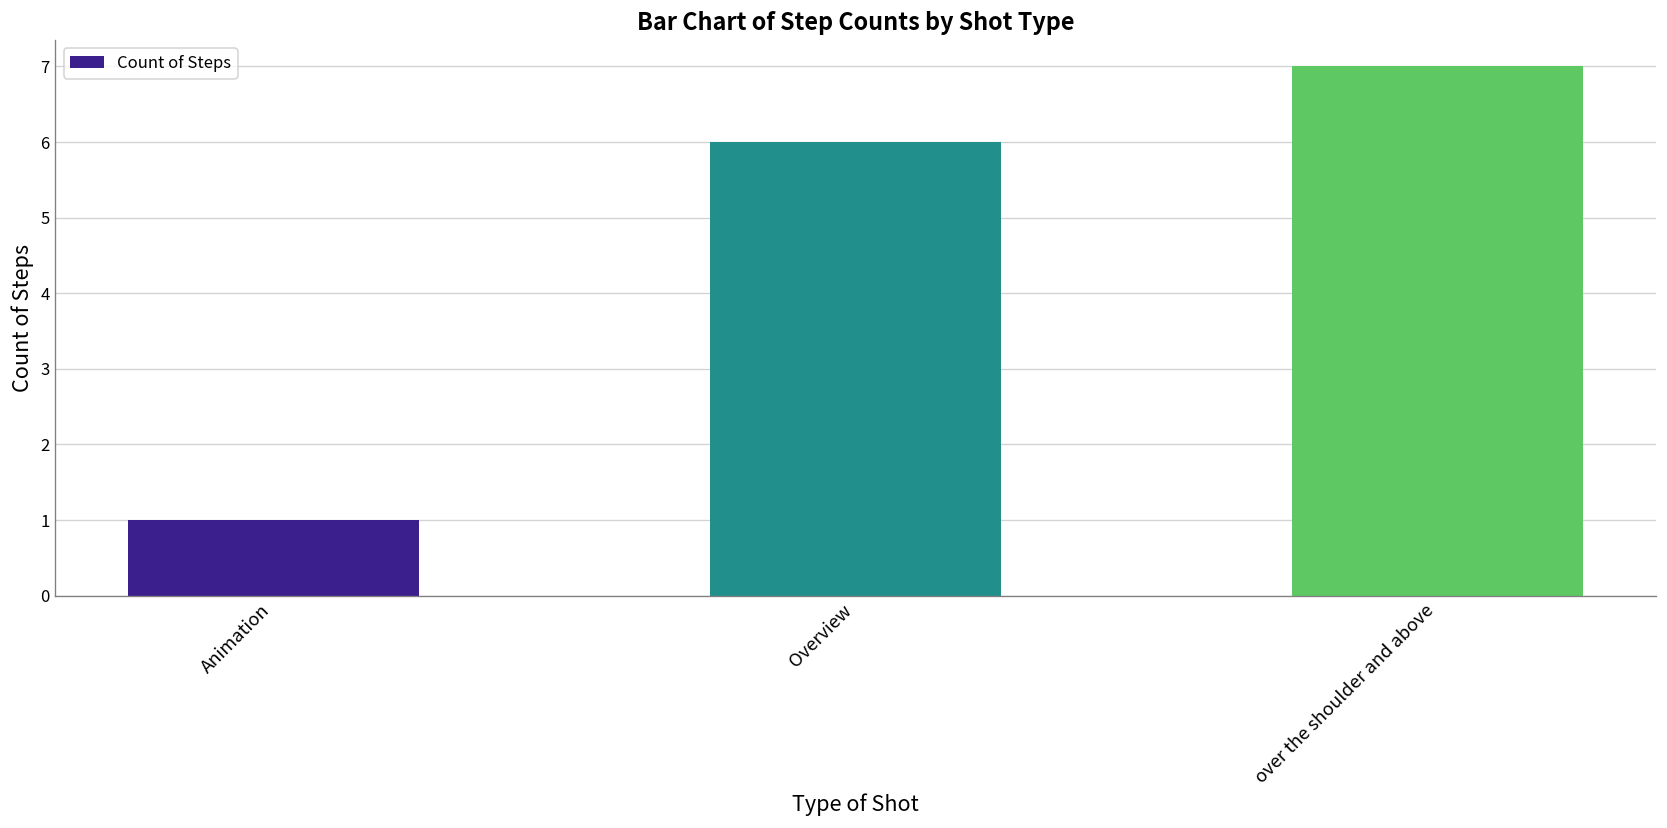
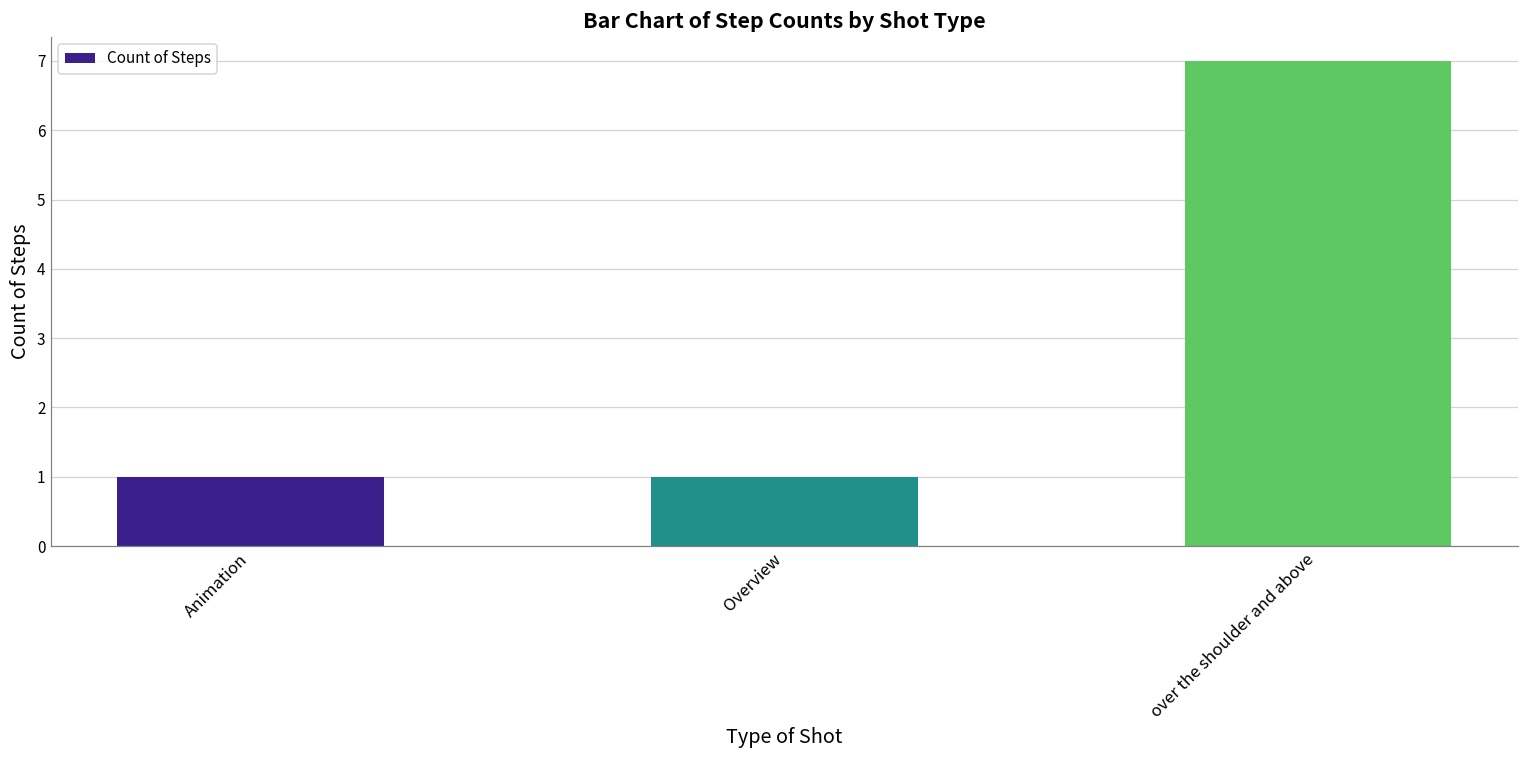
  {
    "Animation": 1,
-   "Overview": 6,
+   "Overview": 1,
    "over the shoulder and above": 7
  }
